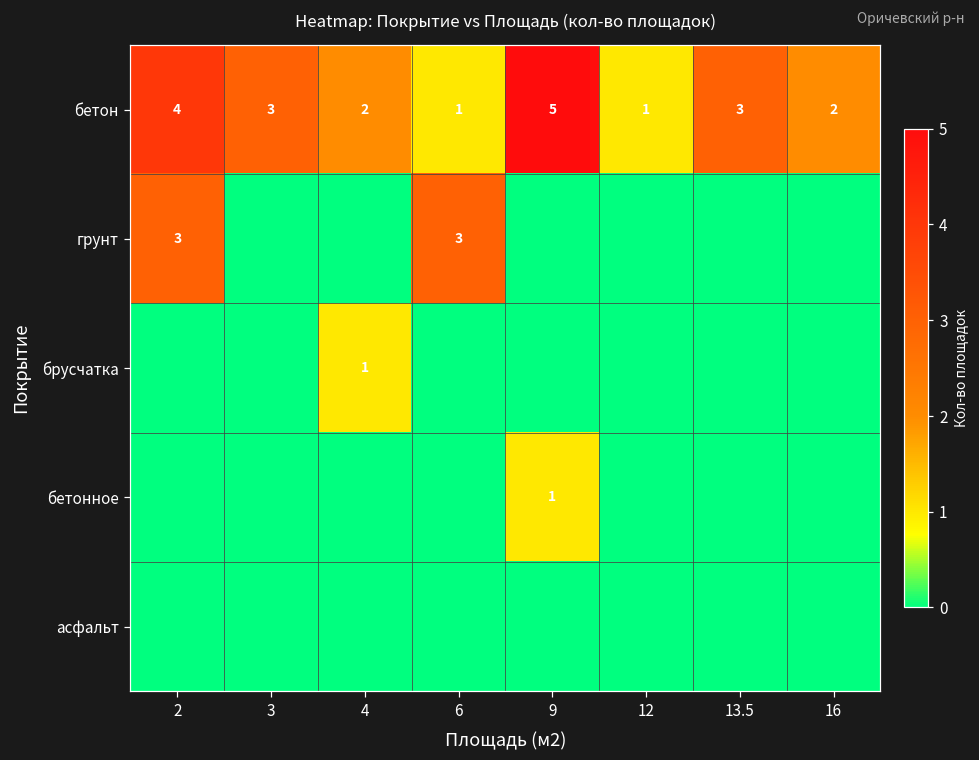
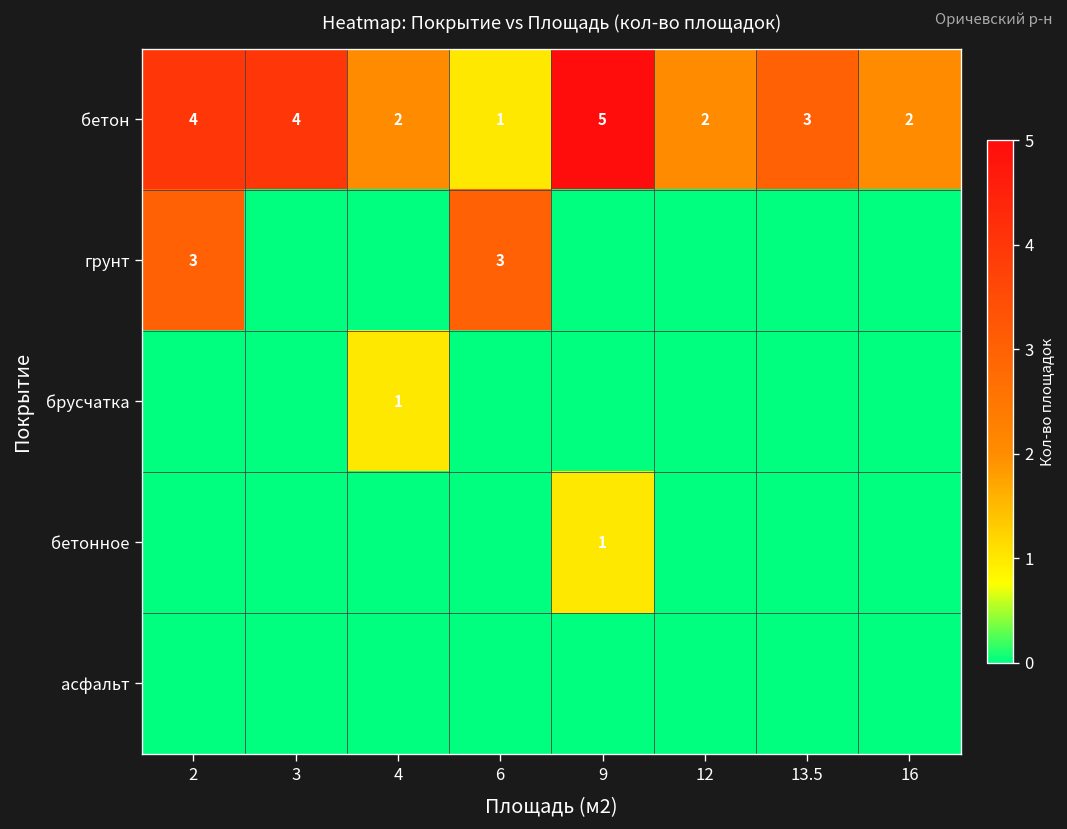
  {
    "бетон": {
      "2": 4,
-     "3": 3,
+     "3": 4,
      "4": 2,
      "6": 1,
      "9": 5,
-     "12": 1,
+     "12": 2,
      "13.5": 3,
      "16": 2
    },
    "грунт": {
      "2": 3,
      "6": 3
    },
    "брусчатка": {
      "4": 1
    },
    "бетонное": {
      "9": 1
    }
  }
